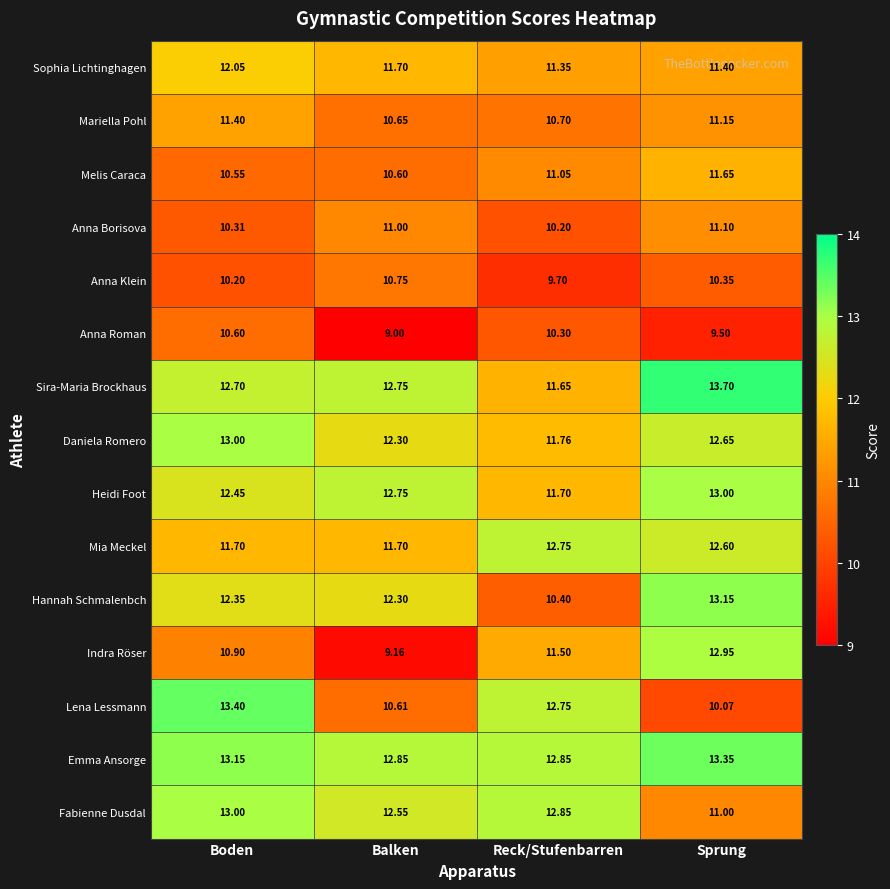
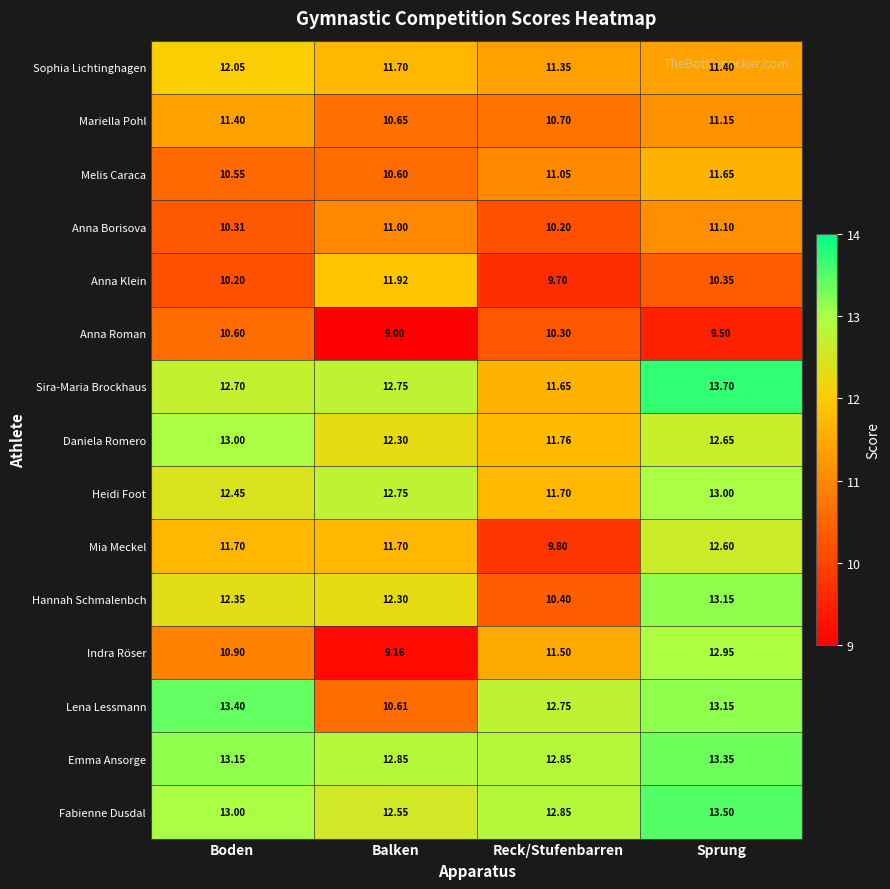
  {
    "Sophia Lichtinghagen": {
      "Boden": 12.05,
      "Balken": 11.70,
      "Reck/Stufenbarren": 11.35
    },
    "Mariella Pohl": {
      "Boden": 11.40,
      "Balken": 10.65,
      "Reck/Stufenbarren": 10.70,
      "Sprung": 11.15
    },
    "Melis Caraca": {
      "Boden": 10.55,
      "Balken": 10.60,
      "Reck/Stufenbarren": 11.05,
      "Sprung": 11.65
    },
    "Anna Borisova": {
      "Boden": 10.31,
      "Balken": 11.00,
      "Reck/Stufenbarren": 10.20,
      "Sprung": 11.10
    },
    "Anna Klein": {
      "Boden": 10.20,
-     "Balken": 10.75,
+     "Balken": 11.92,
      "Reck/Stufenbarren": 9.70,
      "Sprung": 10.35
    },
    "Anna Roman": {
      "Boden": 10.60,
      "Balken": 9.00,
      "Reck/Stufenbarren": 10.30,
      "Sprung": 9.50
    },
    "Sira-Maria Brockhaus": {
      "Boden": 12.70,
      "Balken": 12.75,
      "Reck/Stufenbarren": 11.65,
      "Sprung": 13.70
    },
    "Daniela Romero": {
      "Boden": 13.00,
      "Balken": 12.30,
      "Reck/Stufenbarren": 11.76,
      "Sprung": 12.65
    },
    "Heidi Foot": {
      "Boden": 12.45,
      "Balken": 12.75,
      "Reck/Stufenbarren": 11.70,
      "Sprung": 13.00
    },
    "Mia Meckel": {
      "Boden": 11.70,
      "Balken": 11.70,
-     "Reck/Stufenbarren": 12.75,
+     "Reck/Stufenbarren": 9.80,
      "Sprung": 12.60
    },
    "Hannah Schmalenbch": {
      "Boden": 12.35,
      "Balken": 12.30,
      "Reck/Stufenbarren": 10.40,
      "Sprung": 13.15
    },
    "Indra Röser": {
      "Boden": 10.90,
      "Balken": 9.16,
      "Reck/Stufenbarren": 11.50,
      "Sprung": 12.95
    },
    "Lena Lessmann": {
      "Boden": 13.40,
      "Balken": 10.61,
      "Reck/Stufenbarren": 12.75,
-     "Sprung": 10.07
+     "Sprung": 13.15
    },
    "Emma Ansorge": {
      "Boden": 13.15,
      "Balken": 12.85,
      "Reck/Stufenbarren": 12.85,
      "Sprung": 13.35
    },
    "Fabienne Dusdal": {
      "Boden": 13.00,
      "Balken": 12.55,
      "Reck/Stufenbarren": 12.85,
-     "Sprung": 11.00
+     "Sprung": 13.50
    }
  }
